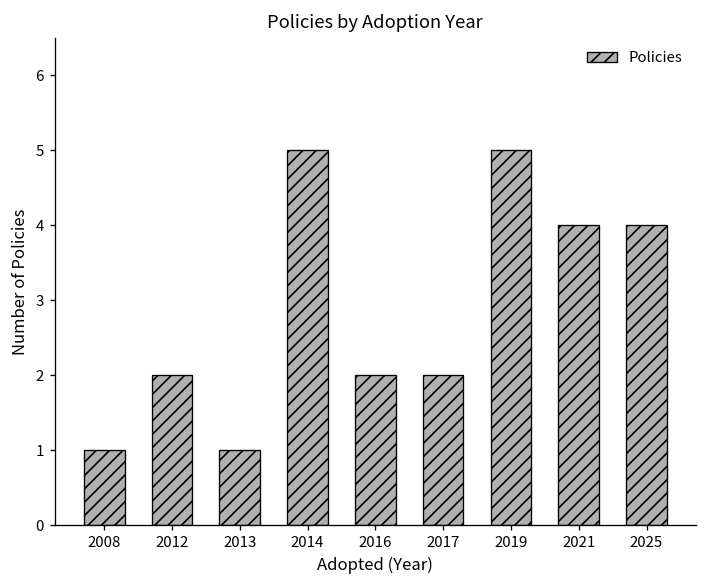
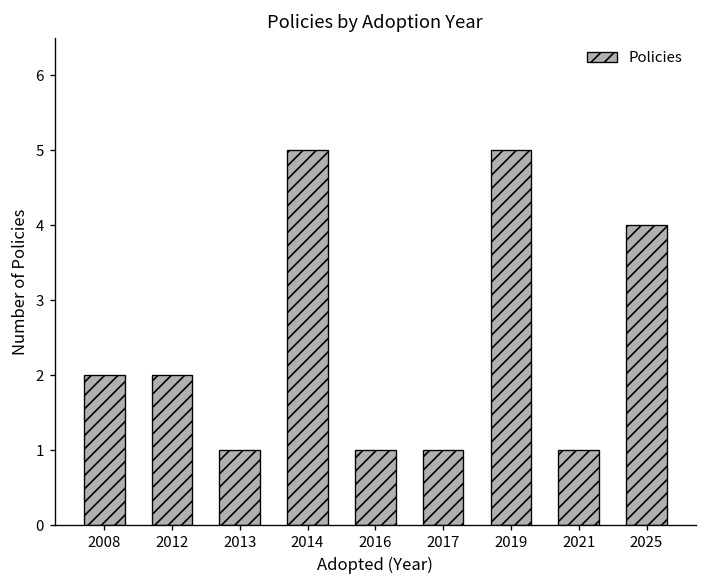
  {
-   "2008": 1,
+   "2008": 2,
    "2012": 2,
    "2013": 1,
    "2014": 5,
-   "2016": 2,
-   "2017": 2,
+   "2016": 1,
+   "2017": 1,
    "2019": 5,
-   "2021": 4,
+   "2021": 1,
    "2025": 4
  }
